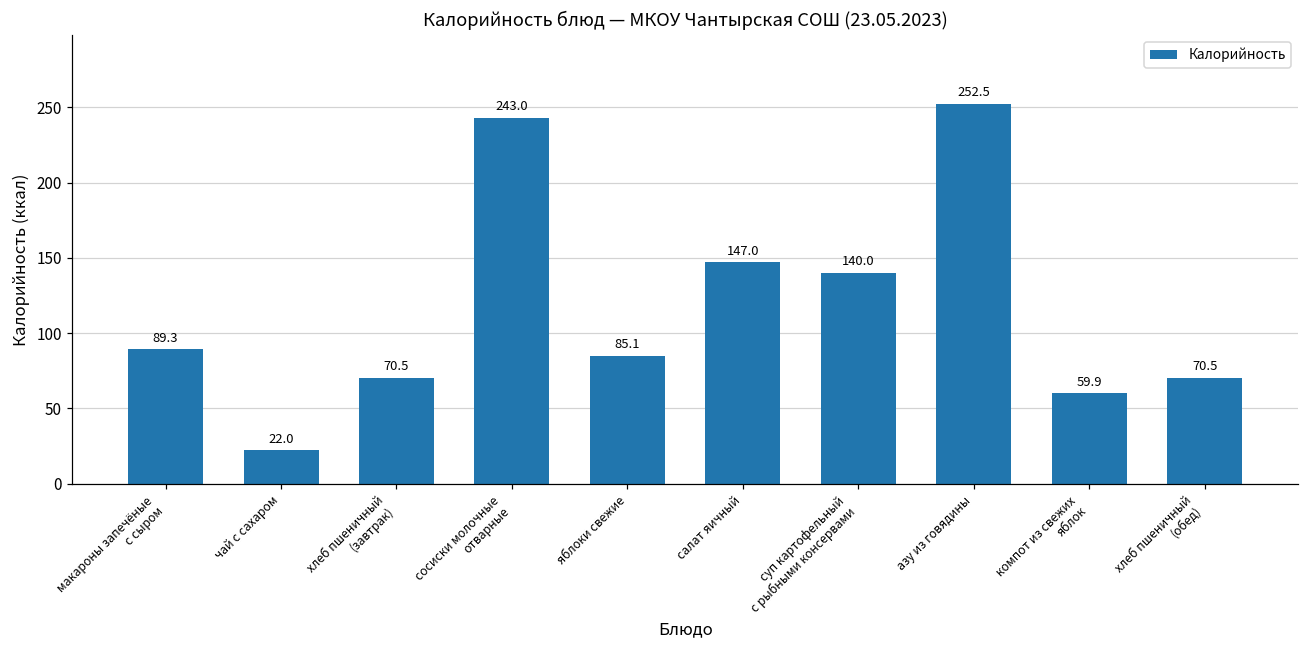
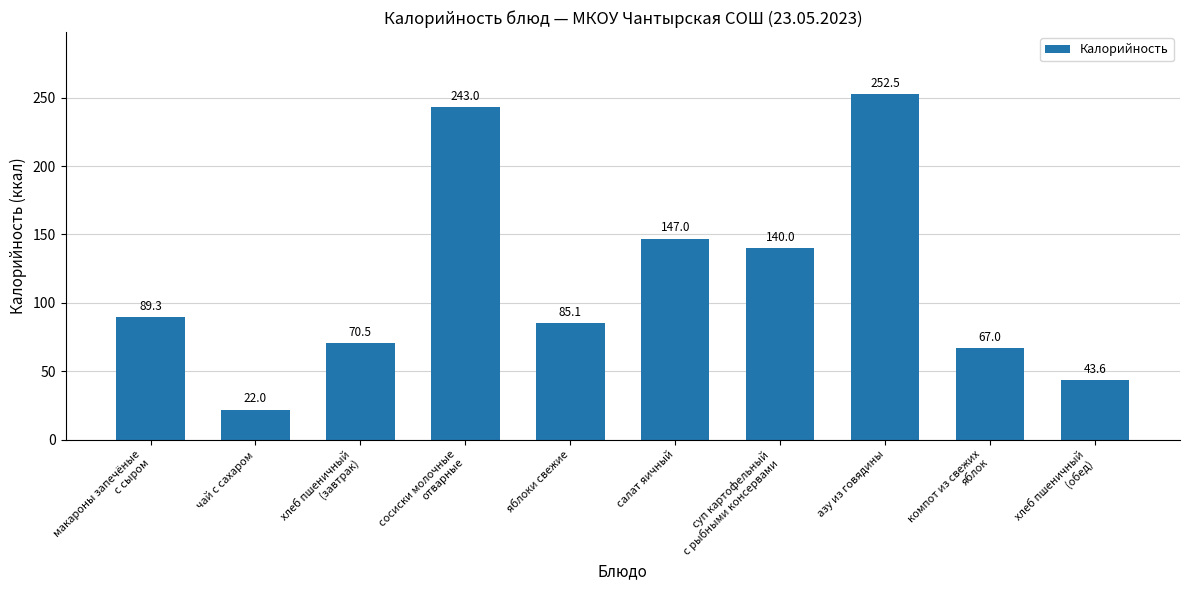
  {
    "макароны запечёные с сыром": 89.3,
    "чай с сахаром": 22.0,
    "хлеб пшеничный (завтрак)": 70.5,
    "сосиски молочные отварные": 243.0,
    "яблоки свежие": 85.1,
    "салат яичный": 147.0,
    "суп картофельный с рыбными консервами": 140.0,
    "азу из говядины": 252.5,
-   "компот из свежих яблок": 59.9,
-   "хлеб пшеничный (обед)": 70.5
+   "компот из свежих яблок": 67.0,
+   "хлеб пшеничный (обед)": 43.6
  }
